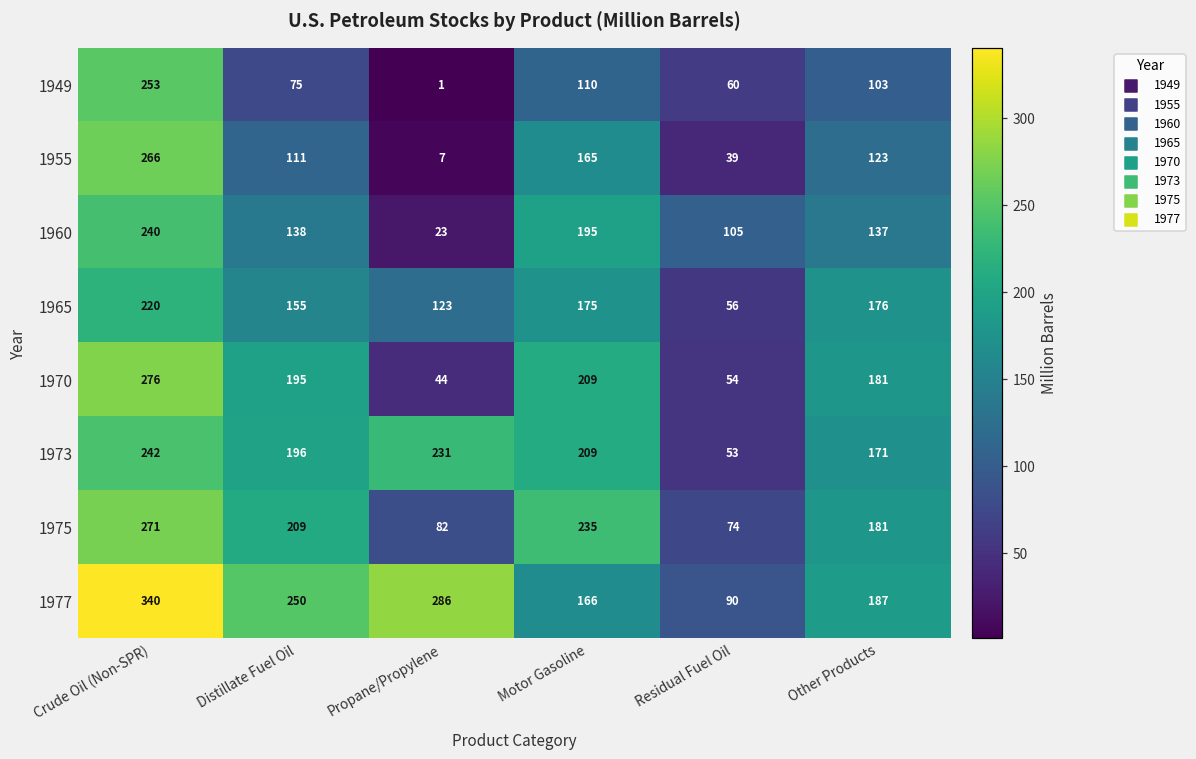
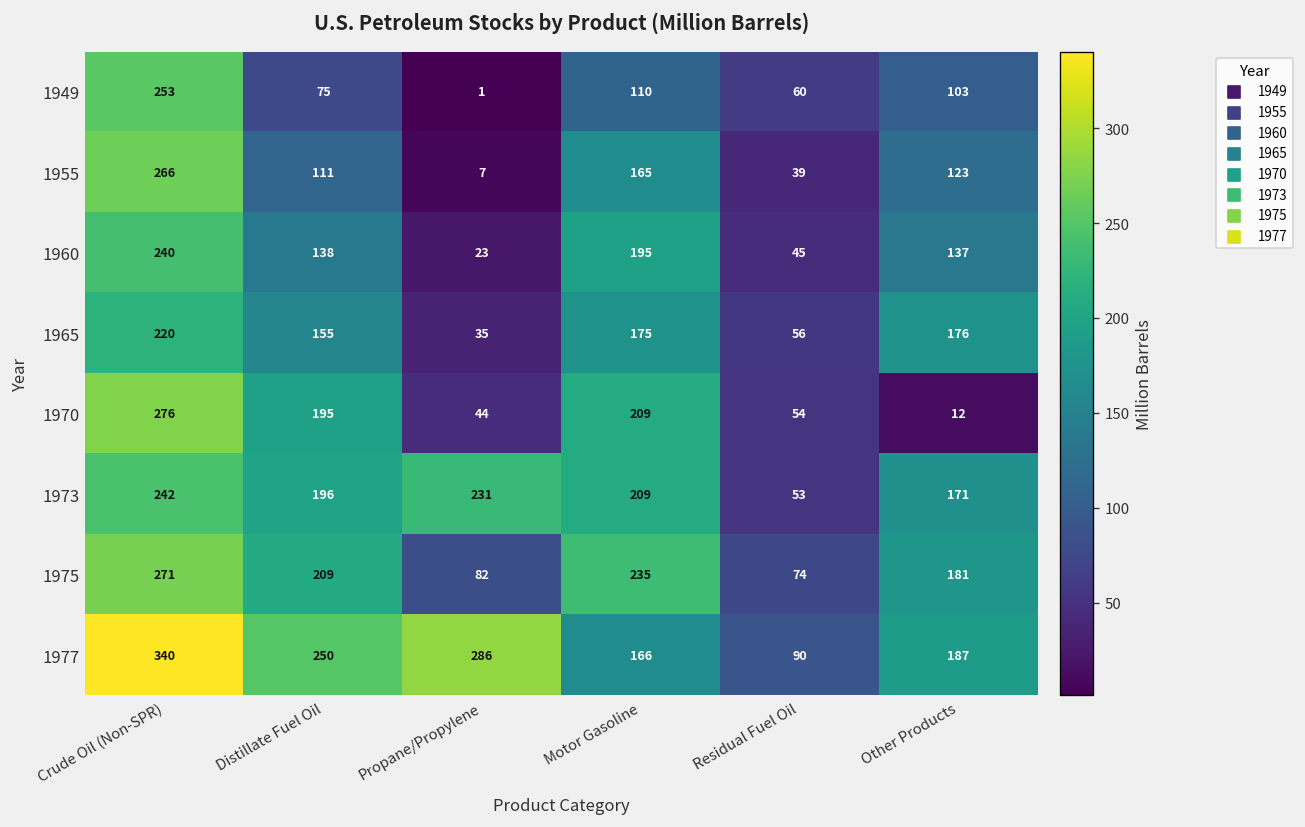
  {
    "1949": {
      "Crude Oil (Non-SPR)": 253,
      "Distillate Fuel Oil": 75,
      "Propane/Propylene": 1,
      "Motor Gasoline": 110,
      "Residual Fuel Oil": 60,
      "Other Products": 103
    },
    "1955": {
      "Crude Oil (Non-SPR)": 266,
      "Distillate Fuel Oil": 111,
      "Propane/Propylene": 7,
      "Motor Gasoline": 165,
      "Residual Fuel Oil": 39,
      "Other Products": 123
    },
    "1960": {
      "Crude Oil (Non-SPR)": 240,
      "Distillate Fuel Oil": 138,
      "Propane/Propylene": 23,
      "Motor Gasoline": 195,
-     "Residual Fuel Oil": 105,
+     "Residual Fuel Oil": 45,
      "Other Products": 137
    },
    "1965": {
      "Crude Oil (Non-SPR)": 220,
      "Distillate Fuel Oil": 155,
-     "Propane/Propylene": 123,
+     "Propane/Propylene": 35,
      "Motor Gasoline": 175,
      "Residual Fuel Oil": 56,
      "Other Products": 176
    },
    "1970": {
      "Crude Oil (Non-SPR)": 276,
      "Distillate Fuel Oil": 195,
      "Propane/Propylene": 44,
      "Motor Gasoline": 209,
      "Residual Fuel Oil": 54,
-     "Other Products": 181
+     "Other Products": 12
    },
    "1973": {
      "Crude Oil (Non-SPR)": 242,
      "Distillate Fuel Oil": 196,
      "Propane/Propylene": 231,
      "Motor Gasoline": 209,
      "Residual Fuel Oil": 53,
      "Other Products": 171
    },
    "1975": {
      "Crude Oil (Non-SPR)": 271,
      "Distillate Fuel Oil": 209,
      "Propane/Propylene": 82,
      "Motor Gasoline": 235,
      "Residual Fuel Oil": 74,
      "Other Products": 181
    },
    "1977": {
      "Crude Oil (Non-SPR)": 340,
      "Distillate Fuel Oil": 250,
      "Propane/Propylene": 286,
      "Motor Gasoline": 166,
      "Residual Fuel Oil": 90,
      "Other Products": 187
    }
  }
